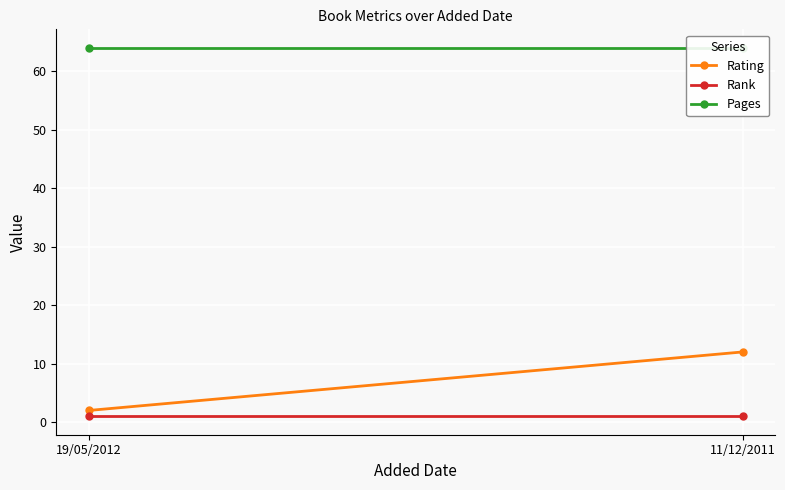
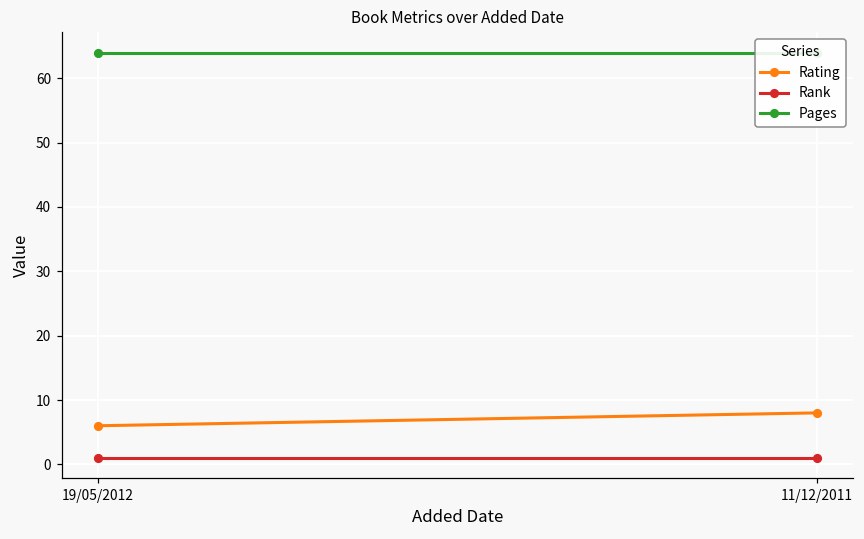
  {
    "Rating": {
-     "19/05/2012": 2,
-     "11/12/2011": 12
+     "19/05/2012": 6,
+     "11/12/2011": 8
    },
    "Rank": {
      "19/05/2012": 1,
      "11/12/2011": 1
    },
    "Pages": {
      "19/05/2012": 64
    }
  }
